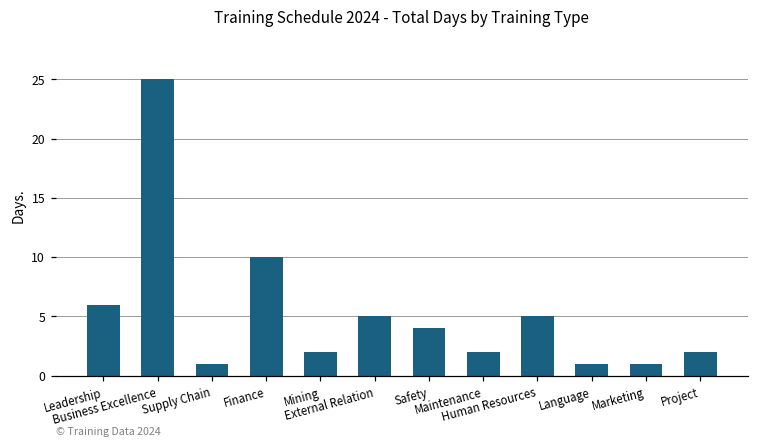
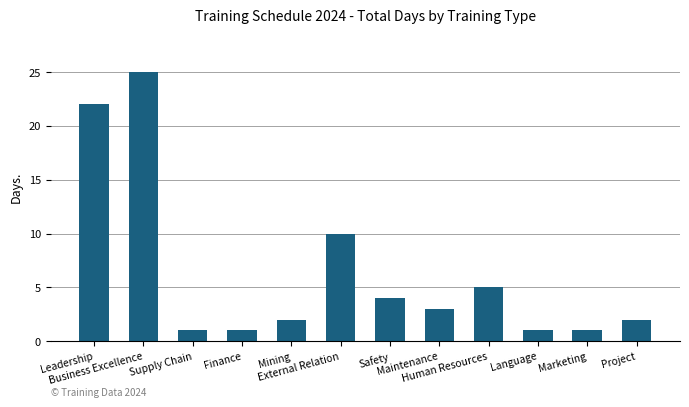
  {
-   "Leadership": 6,
+   "Leadership": 22,
    "Business Excellence": 25,
    "Supply Chain": 1,
-   "Finance": 10,
+   "Finance": 1,
    "Mining": 2,
-   "External Relation": 5,
+   "External Relation": 10,
    "Safety": 4,
-   "Maintenance": 2,
+   "Maintenance": 3,
    "Human Resources": 5,
    "Language": 1,
    "Marketing": 1,
    "Project": 2
  }
